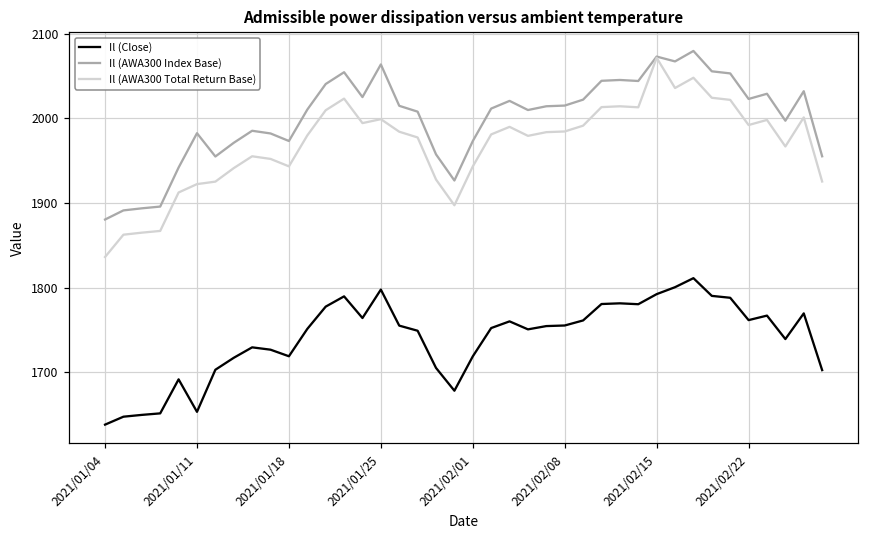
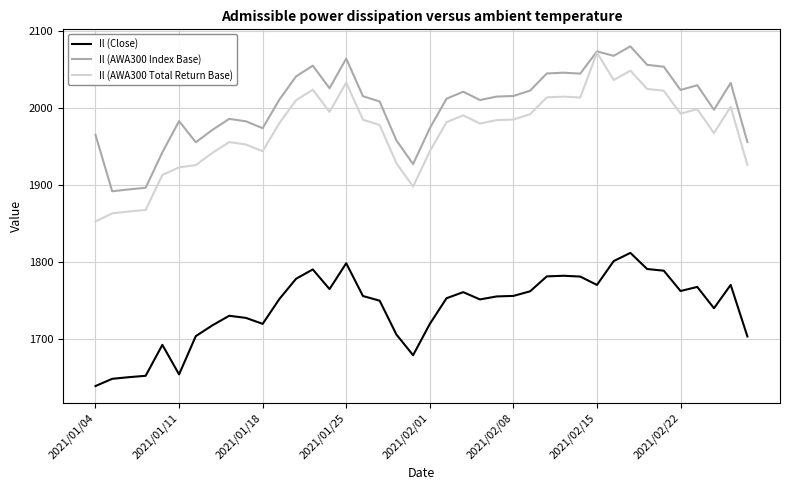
  {
    "Il (Close)": {
      "2021/01/04": 1640,
      "2021/01/11": 1650,
      "2021/01/18": 1720,
      "2021/01/25": 1800,
      "2021/02/01": 1720,
      "2021/02/08": 1760,
-     "2021/02/15": 1790,
+     "2021/02/15": 1770,
      "2021/02/22": 1760
    },
    "Il (AWA300 Index Base)": {
-     "2021/01/04": 1880,
+     "2021/01/04": 1960,
      "2021/01/11": 1980,
      "2021/01/18": 1970,
      "2021/01/25": 2060,
      "2021/02/01": 1970,
      "2021/02/08": 2020,
      "2021/02/22": 2020
    },
    "Il (AWA300 Total Return Base)": {
-     "2021/01/04": 1840,
+     "2021/01/04": 1850,
      "2021/01/11": 1920,
      "2021/01/18": 1940,
-     "2021/01/25": 2000,
+     "2021/01/25": 2030,
      "2021/02/01": 1940,
      "2021/02/08": 1980,
      "2021/02/22": 1990
    }
  }
